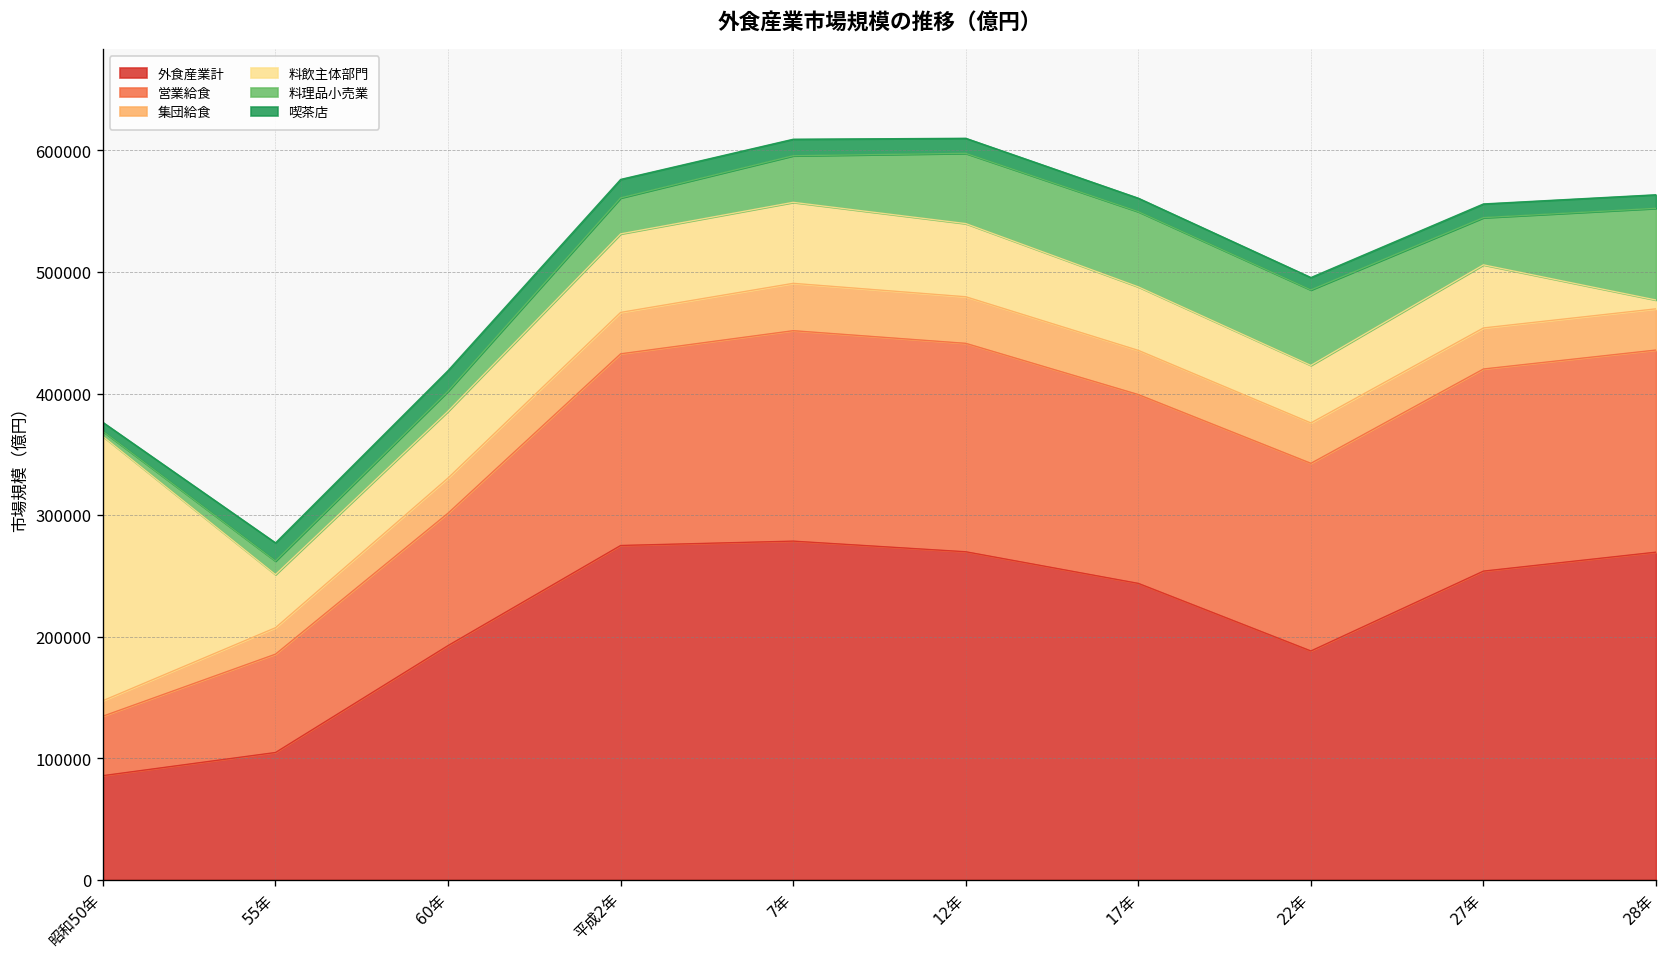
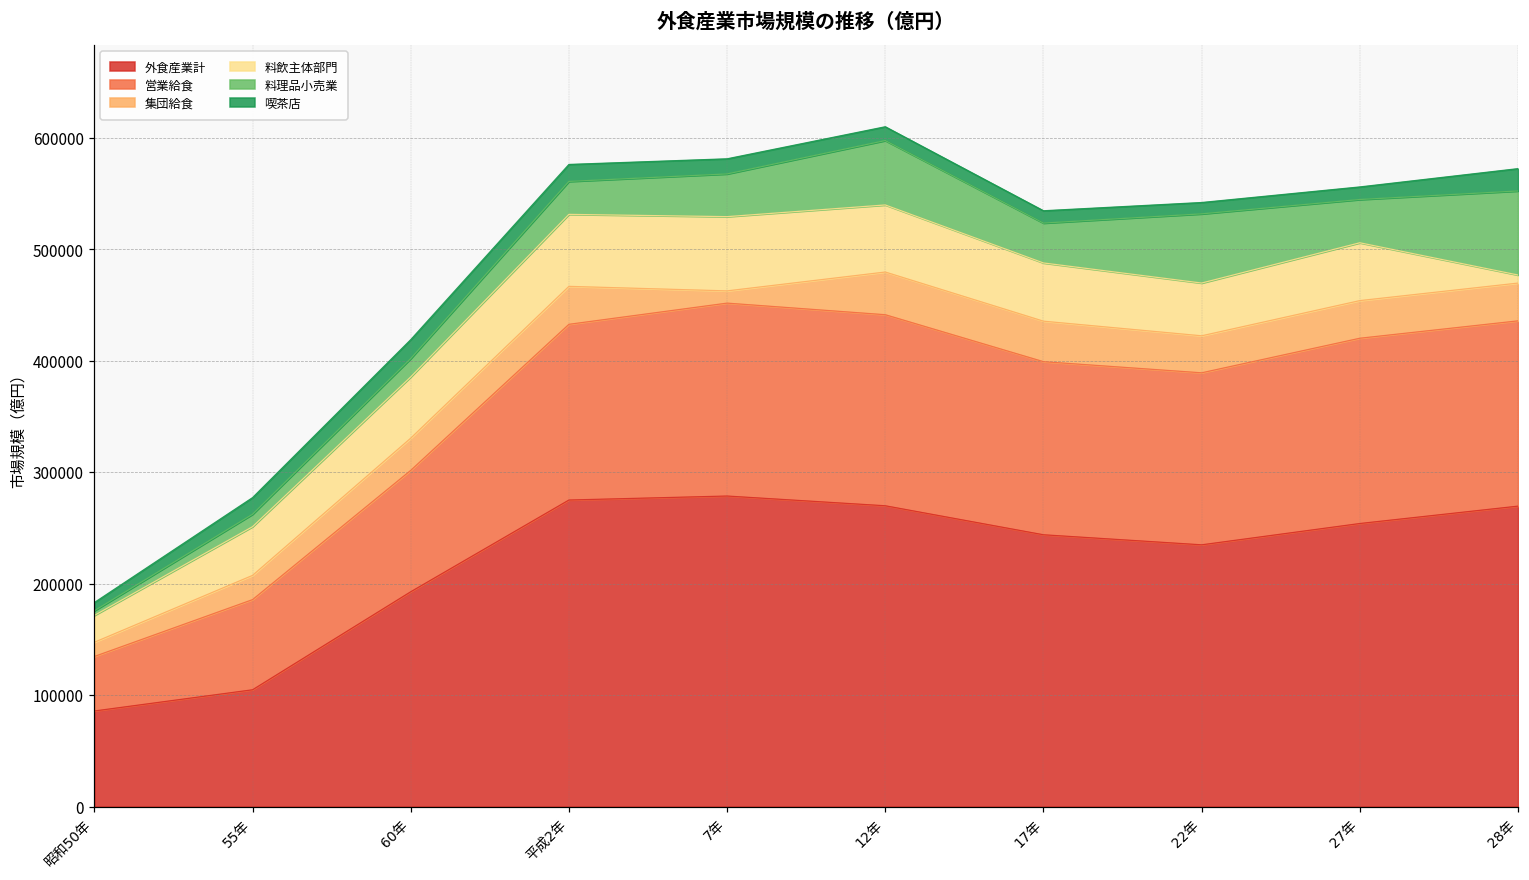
  {
    "外食産業計": {
      "昭和50年": 86000,
      "55年": 105000,
      "60年": 193000,
      "平成2年": 275000,
      "7年": 279000,
      "12年": 270000,
      "17年": 244000,
-     "22年": 188000,
+     "22年": 235000,
      "27年": 254000,
      "28年": 270000
    },
    "営業給食": {
      "昭和50年": 49000,
      "55年": 81000,
      "60年": 109000,
      "平成2年": 158000,
      "7年": 173000,
      "12年": 171000,
      "17年": 155000,
      "22年": 154000,
      "27年": 166000,
      "28年": 166000
    },
    "集団給食": {
      "昭和50年": 13000,
      "55年": 22000,
      "60年": 29000,
      "平成2年": 34000,
-     "7年": 39000,
+     "7年": 11000,
      "12年": 38000,
      "17年": 36000,
      "22年": 33000,
      "27年": 34000,
      "28年": 34000
    },
    "料飲主体部門": {
-     "昭和50年": 217000,
+     "昭和50年": 24000,
      "55年": 44000,
      "60年": 55000,
      "平成2年": 65000,
      "7年": 67000,
      "12年": 60000,
      "17年": 52000,
      "22年": 47000,
      "27年": 52000,
      "28年": 7000
    },
    "料理品小売業": {
      "昭和50年": 4000,
      "55年": 11000,
      "60年": 16000,
      "平成2年": 30000,
      "7年": 38000,
      "12年": 58000,
-     "17年": 62000,
+     "17年": 36000,
      "22年": 62000,
      "27年": 39000,
      "28年": 75000
    },
    "喫茶店": {
      "昭和50年": 7000,
      "55年": 15000,
      "60年": 17000,
      "平成2年": 15000,
      "7年": 14000,
      "12年": 12000,
      "17年": 11000,
      "22年": 10000,
      "27年": 11000,
-     "28年": 11000
+     "28年": 20000
    }
  }
